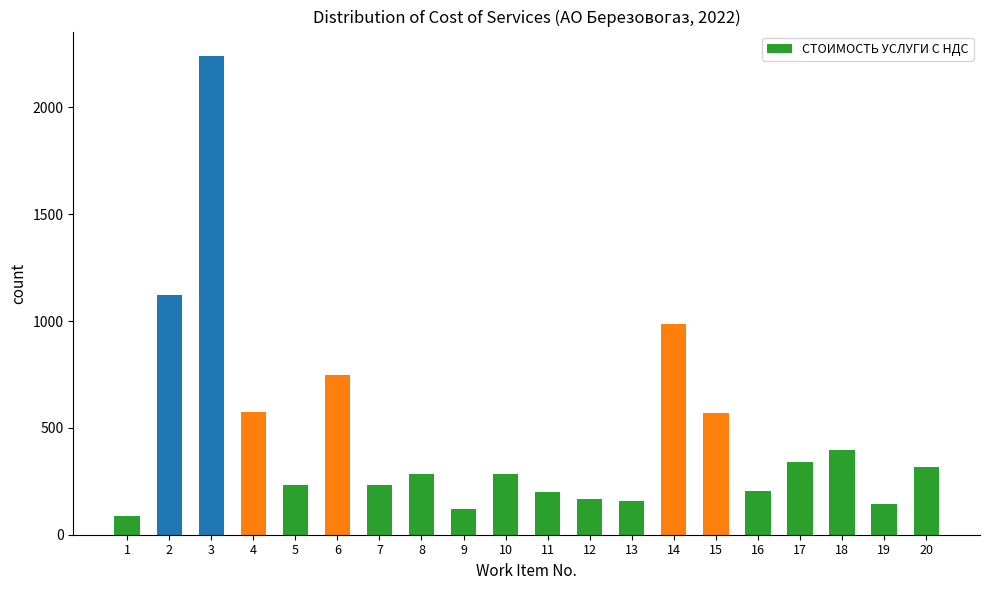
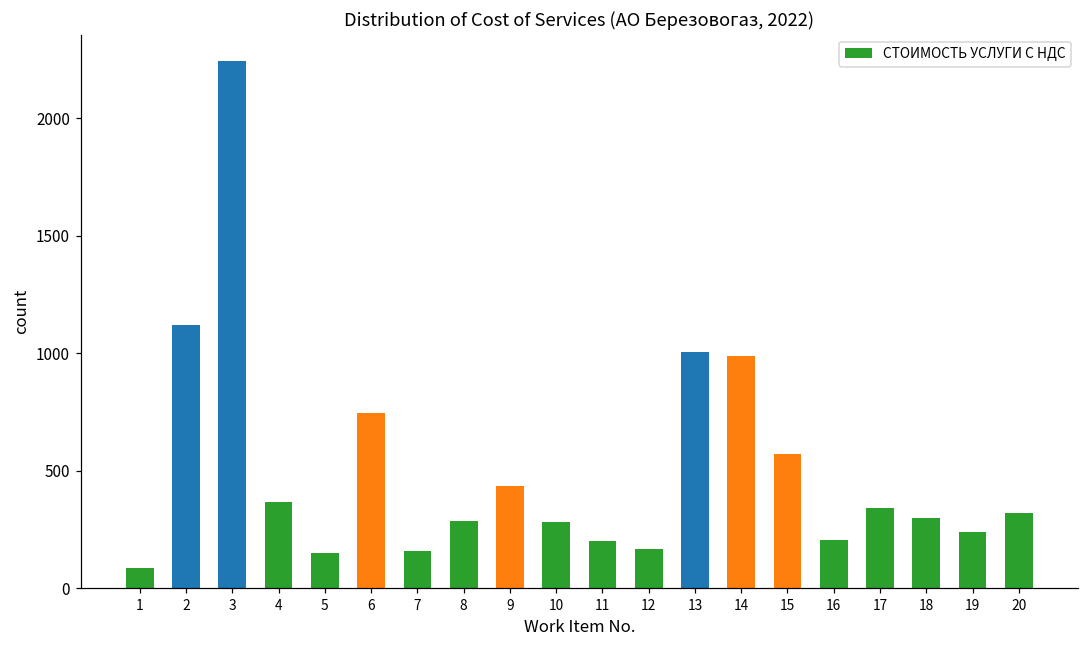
  {
    "1": 90,
    "2": 1120,
    "3": 2240,
-   "4": 570,
-   "5": 230,
+   "4": 370,
+   "5": 150,
    "6": 750,
-   "7": 230,
+   "7": 160,
    "8": 290,
-   "9": 120,
+   "9": 440,
    "10": 280,
    "11": 200,
    "12": 170,
-   "13": 160,
+   "13": 1000,
    "14": 990,
    "15": 570,
    "16": 210,
    "17": 340,
-   "18": 400,
-   "19": 140,
+   "18": 300,
+   "19": 240,
    "20": 320
  }
